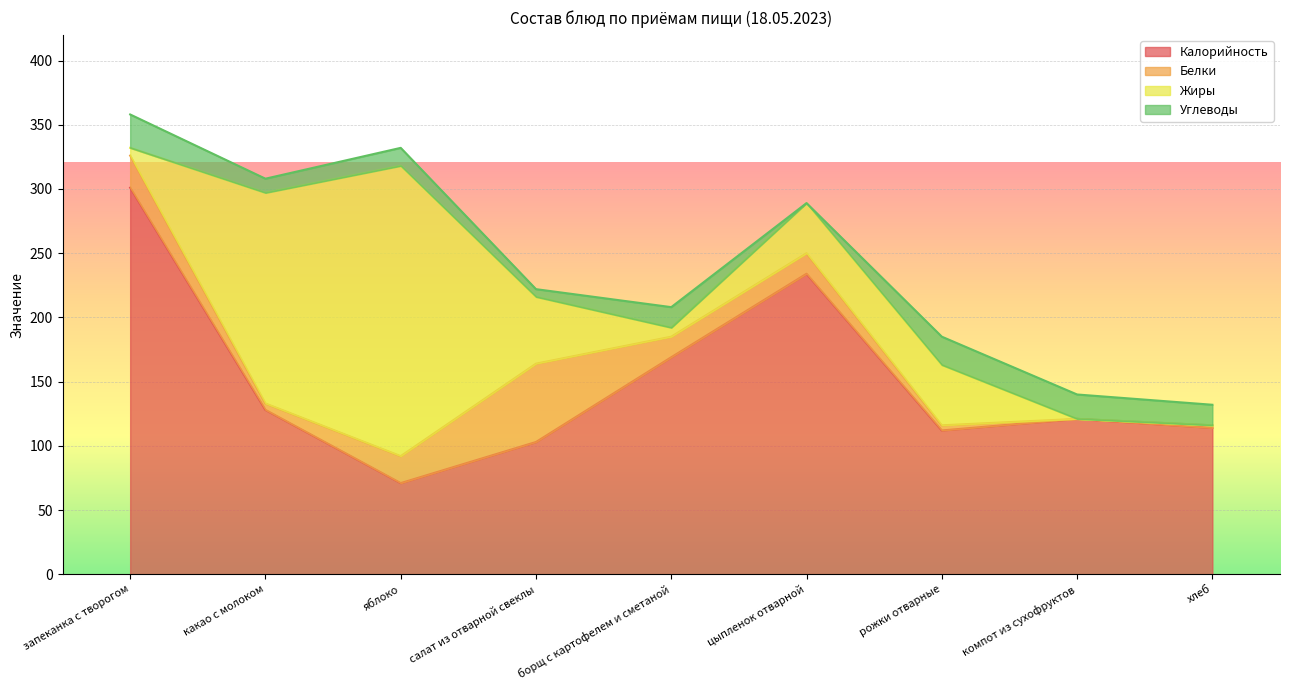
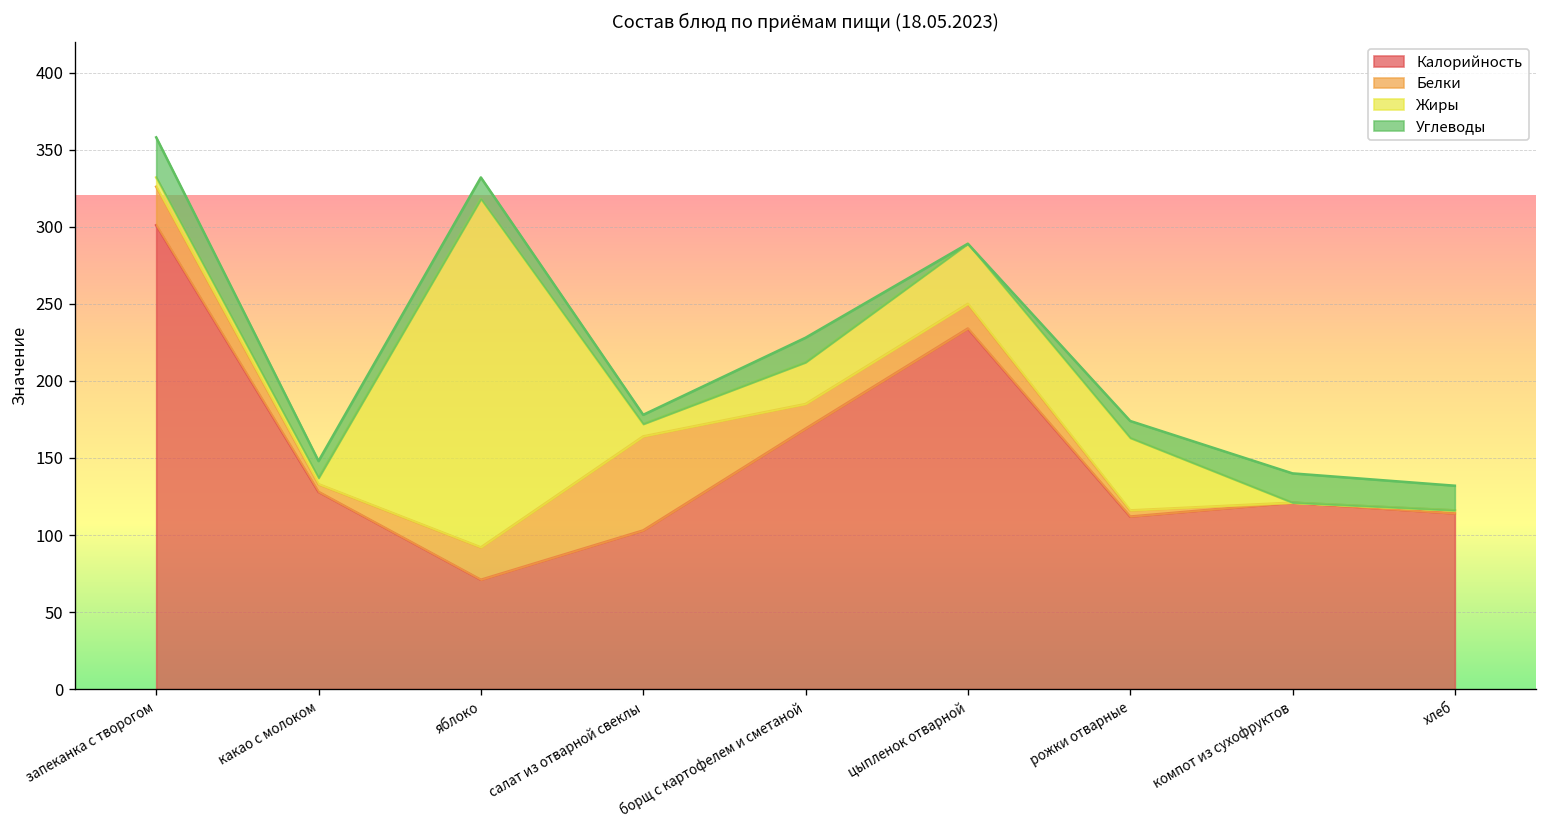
  {
    "Калорийность": {
      "запеканка с творогом": 301,
      "какао с молоком": 128,
      "яблоко": 71,
      "салат из отварной свеклы": 103,
      "борщ с картофелем и сметаной": 169,
      "цыпленок отварной": 234,
      "рожки отварные": 112,
      "хлеб": 114
    },
    "Белки": {
      "запеканка с творогом": 25,
      "какао с молоком": 5,
      "яблоко": 21,
      "салат из отварной свеклы": 61,
      "борщ с картофелем и сметаной": 16,
      "цыпленок отварной": 16,
      "рожки отварные": 4
    },
    "Жиры": {
      "запеканка с творогом": 6,
-     "какао с молоком": 164,
+     "какао с молоком": 4,
      "яблоко": 226,
-     "салат из отварной свеклы": 52,
-     "борщ с картофелем и сметаной": 7,
+     "салат из отварной свеклы": 8,
+     "борщ с картофелем и сметаной": 27,
      "рожки отварные": 47
    },
    "Углеводы": {
      "запеканка с творогом": 26,
      "какао с молоком": 11,
      "яблоко": 14,
      "салат из отварной свеклы": 6,
      "борщ с картофелем и сметаной": 16,
-     "рожки отварные": 22,
+     "рожки отварные": 11,
      "компот из сухофруктов": 19,
      "хлеб": 16
    }
  }
